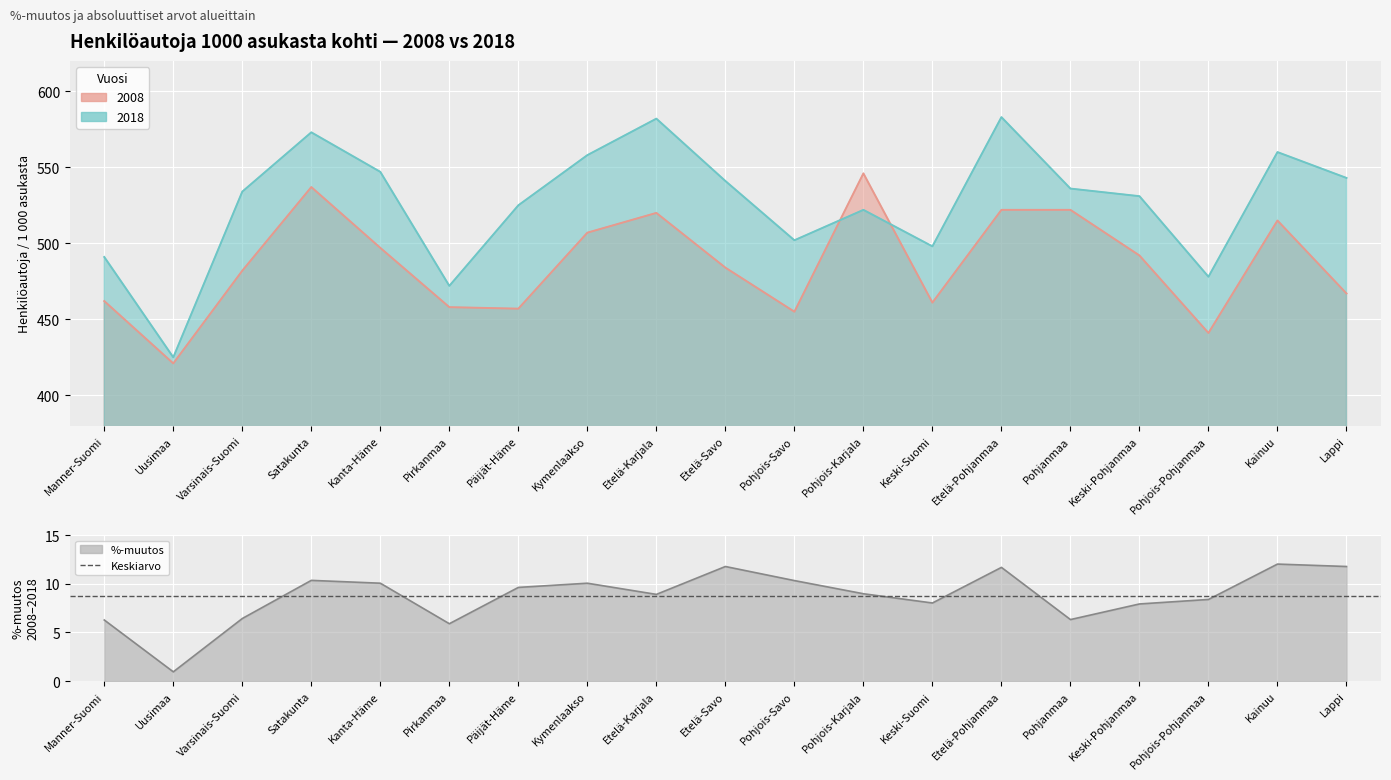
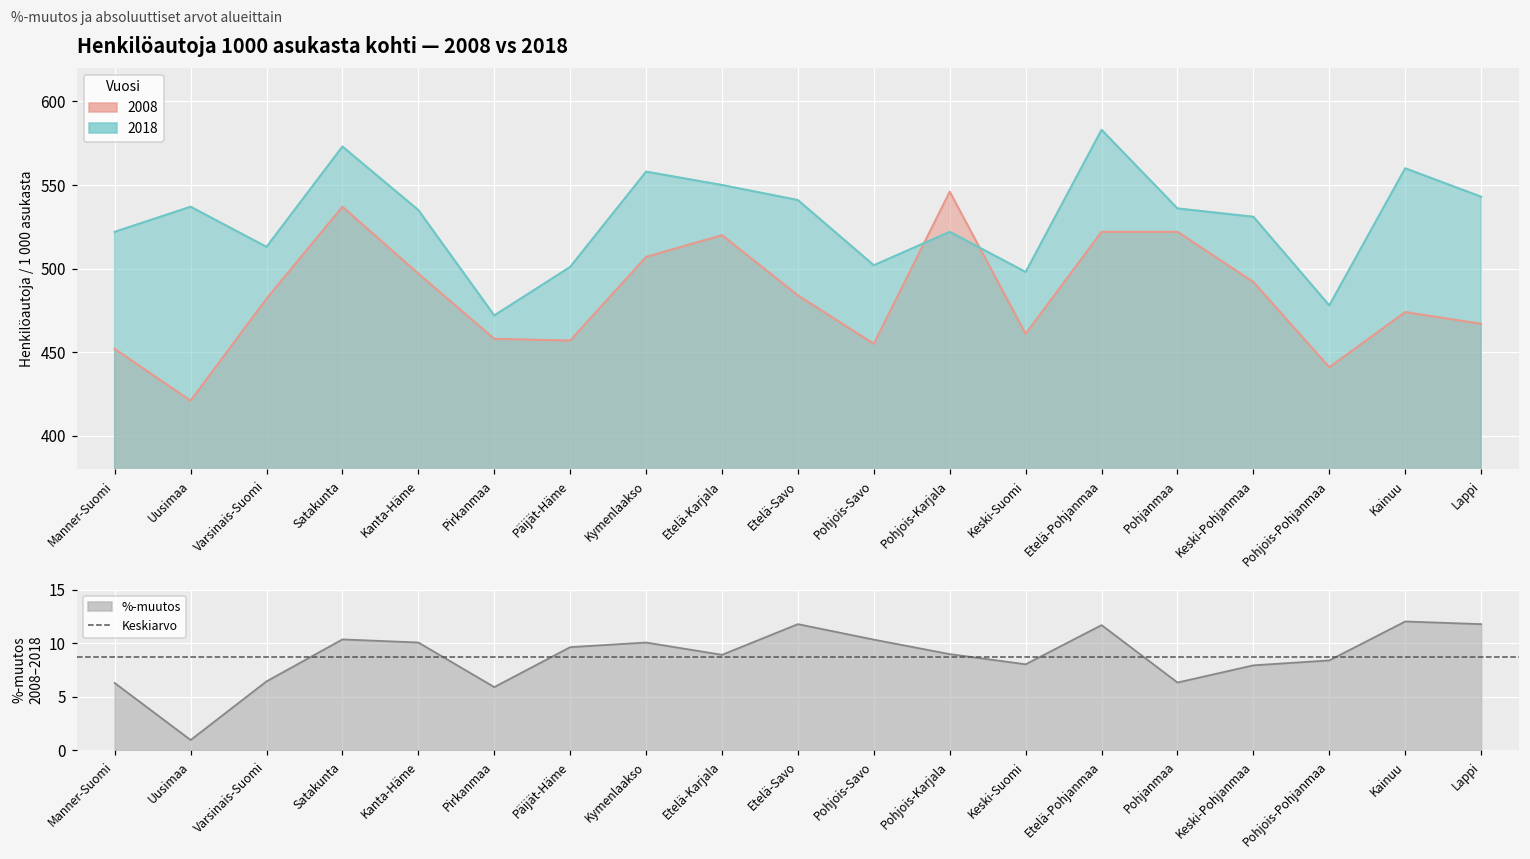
  {
    "Henkilöautoja 1000 asukasta kohti — 2008 vs 2018": {
      "2008": {
-       "Manner-Suomi": 462,
+       "Manner-Suomi": 452,
        "Uusimaa": 421,
        "Varsinais-Suomi": 482,
        "Satakunta": 537,
        "Kanta-Häme": 497,
        "Pirkanmaa": 458,
        "Päijät-Häme": 457,
        "Kymenlaakso": 507,
        "Etelä-Karjala": 520,
        "Etelä-Savo": 484,
        "Pohjois-Savo": 455,
        "Pohjois-Karjala": 546,
        "Keski-Suomi": 461,
        "Etelä-Pohjanmaa": 522,
        "Pohjanmaa": 522,
        "Keski-Pohjanmaa": 492,
        "Pohjois-Pohjanmaa": 441,
-       "Kainuu": 515,
+       "Kainuu": 474,
        "Lappi": 467
      },
      "2018": {
-       "Manner-Suomi": 491,
-       "Uusimaa": 425,
-       "Varsinais-Suomi": 534,
+       "Manner-Suomi": 522,
+       "Uusimaa": 537,
+       "Varsinais-Suomi": 513,
        "Satakunta": 573,
-       "Kanta-Häme": 547,
+       "Kanta-Häme": 535,
        "Pirkanmaa": 472,
-       "Päijät-Häme": 525,
+       "Päijät-Häme": 501,
        "Kymenlaakso": 558,
-       "Etelä-Karjala": 582,
+       "Etelä-Karjala": 550,
        "Etelä-Savo": 541,
        "Pohjois-Savo": 502,
        "Pohjois-Karjala": 522,
        "Keski-Suomi": 498,
        "Etelä-Pohjanmaa": 583,
        "Pohjanmaa": 536,
        "Keski-Pohjanmaa": 531,
        "Pohjois-Pohjanmaa": 478,
        "Kainuu": 560,
        "Lappi": 543
      }
    }
  }
